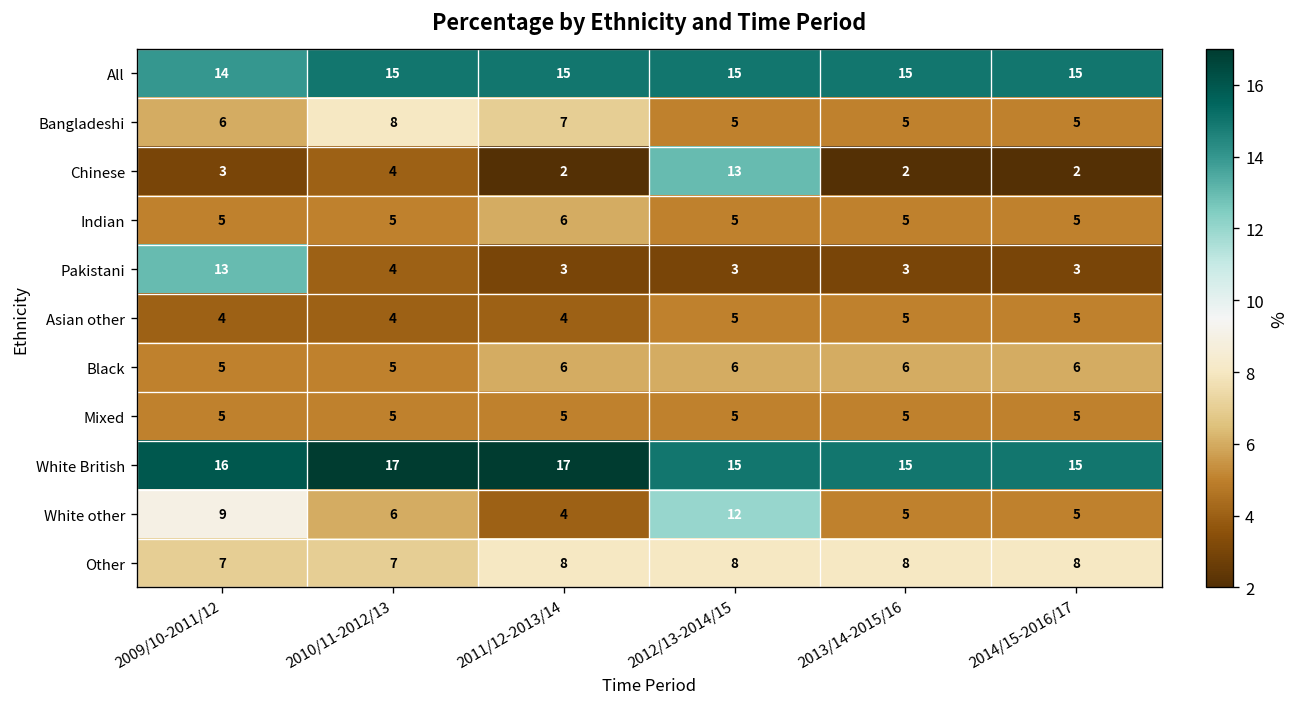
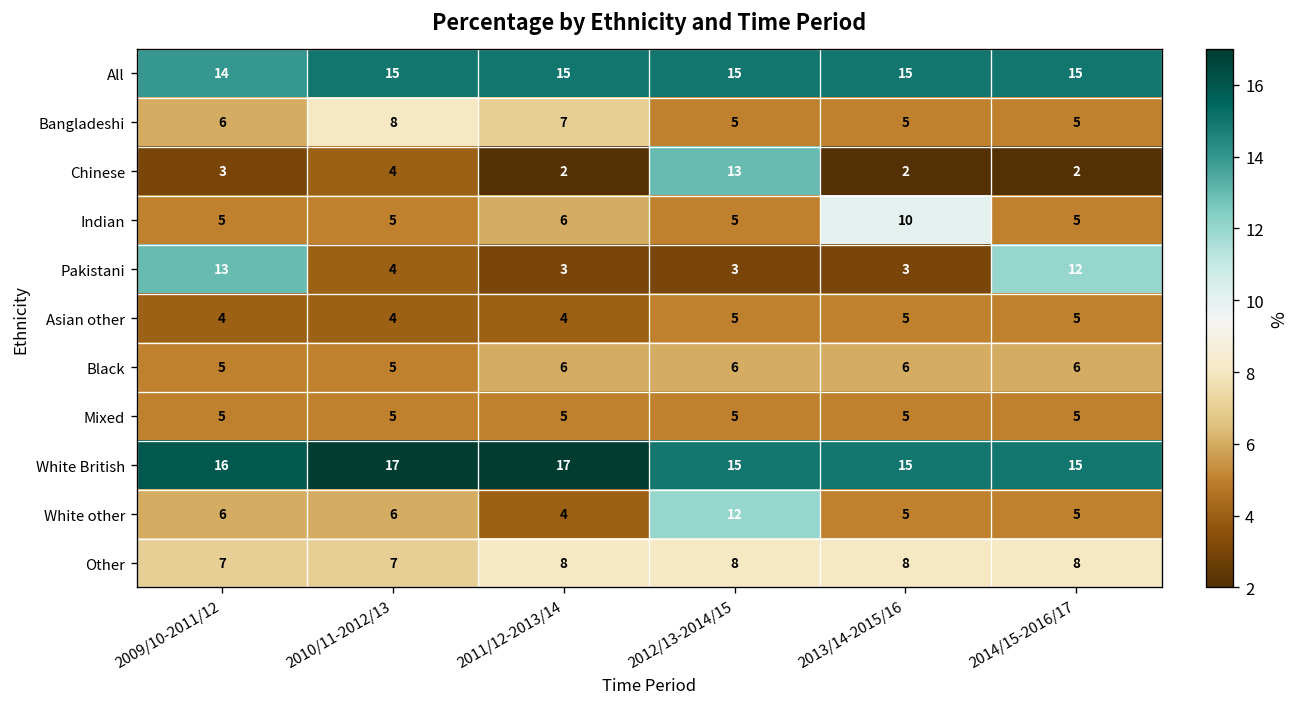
  {
    "All": {
      "2009/10-2011/12": 14,
      "2010/11-2012/13": 15,
      "2011/12-2013/14": 15,
      "2012/13-2014/15": 15,
      "2013/14-2015/16": 15,
      "2014/15-2016/17": 15
    },
    "Bangladeshi": {
      "2009/10-2011/12": 6,
      "2010/11-2012/13": 8,
      "2011/12-2013/14": 7,
      "2012/13-2014/15": 5,
      "2013/14-2015/16": 5,
      "2014/15-2016/17": 5
    },
    "Chinese": {
      "2009/10-2011/12": 3,
      "2010/11-2012/13": 4,
      "2011/12-2013/14": 2,
      "2012/13-2014/15": 13,
      "2013/14-2015/16": 2,
      "2014/15-2016/17": 2
    },
    "Indian": {
      "2009/10-2011/12": 5,
      "2010/11-2012/13": 5,
      "2011/12-2013/14": 6,
      "2012/13-2014/15": 5,
-     "2013/14-2015/16": 5,
+     "2013/14-2015/16": 10,
      "2014/15-2016/17": 5
    },
    "Pakistani": {
      "2009/10-2011/12": 13,
      "2010/11-2012/13": 4,
      "2011/12-2013/14": 3,
      "2012/13-2014/15": 3,
      "2013/14-2015/16": 3,
-     "2014/15-2016/17": 3
+     "2014/15-2016/17": 12
    },
    "Asian other": {
      "2009/10-2011/12": 4,
      "2010/11-2012/13": 4,
      "2011/12-2013/14": 4,
      "2012/13-2014/15": 5,
      "2013/14-2015/16": 5,
      "2014/15-2016/17": 5
    },
    "Black": {
      "2009/10-2011/12": 5,
      "2010/11-2012/13": 5,
      "2011/12-2013/14": 6,
      "2012/13-2014/15": 6,
      "2013/14-2015/16": 6,
      "2014/15-2016/17": 6
    },
    "Mixed": {
      "2009/10-2011/12": 5,
      "2010/11-2012/13": 5,
      "2011/12-2013/14": 5,
      "2012/13-2014/15": 5,
      "2013/14-2015/16": 5,
      "2014/15-2016/17": 5
    },
    "White British": {
      "2009/10-2011/12": 16,
      "2010/11-2012/13": 17,
      "2011/12-2013/14": 17,
      "2012/13-2014/15": 15,
      "2013/14-2015/16": 15,
      "2014/15-2016/17": 15
    },
    "White other": {
-     "2009/10-2011/12": 9,
+     "2009/10-2011/12": 6,
      "2010/11-2012/13": 6,
      "2011/12-2013/14": 4,
      "2012/13-2014/15": 12,
      "2013/14-2015/16": 5,
      "2014/15-2016/17": 5
    },
    "Other": {
      "2009/10-2011/12": 7,
      "2010/11-2012/13": 7,
      "2011/12-2013/14": 8,
      "2012/13-2014/15": 8,
      "2013/14-2015/16": 8,
      "2014/15-2016/17": 8
    }
  }
